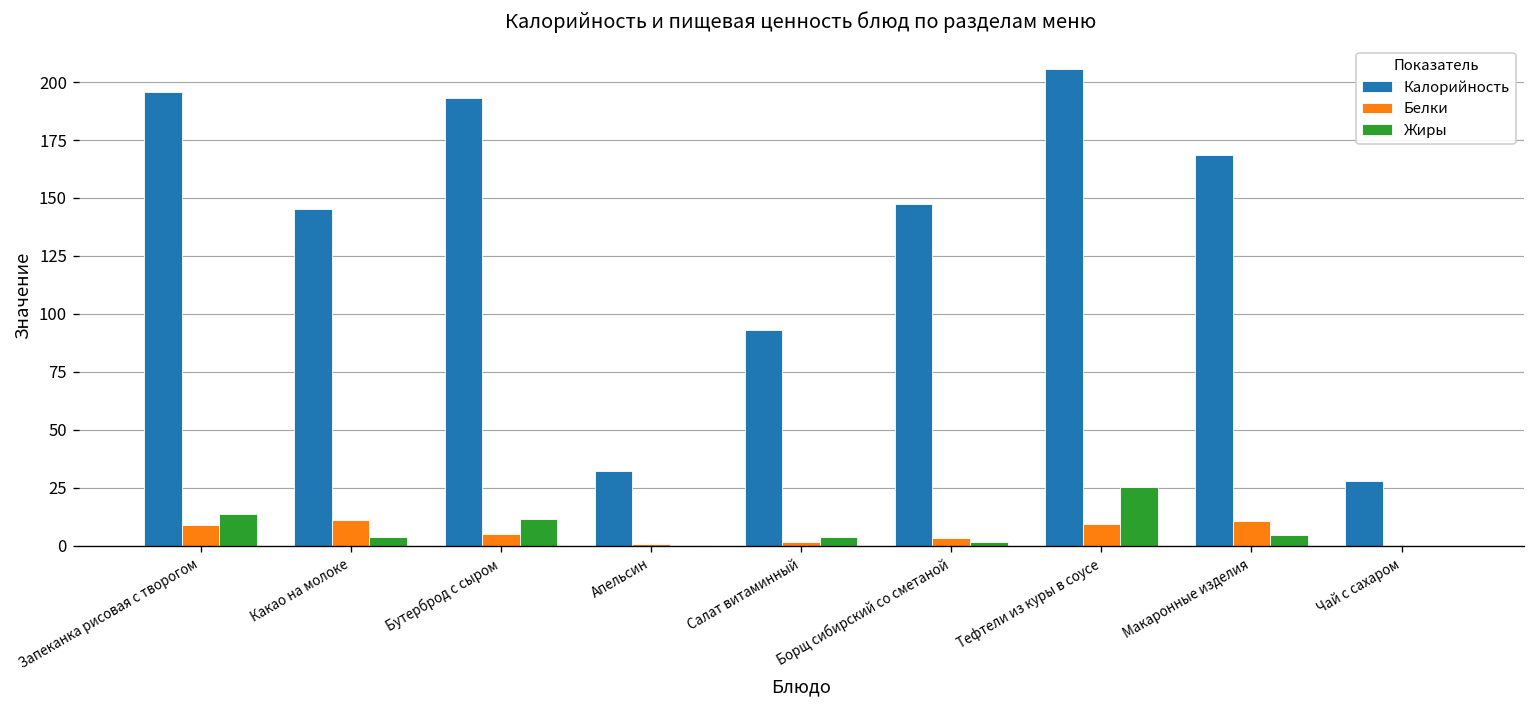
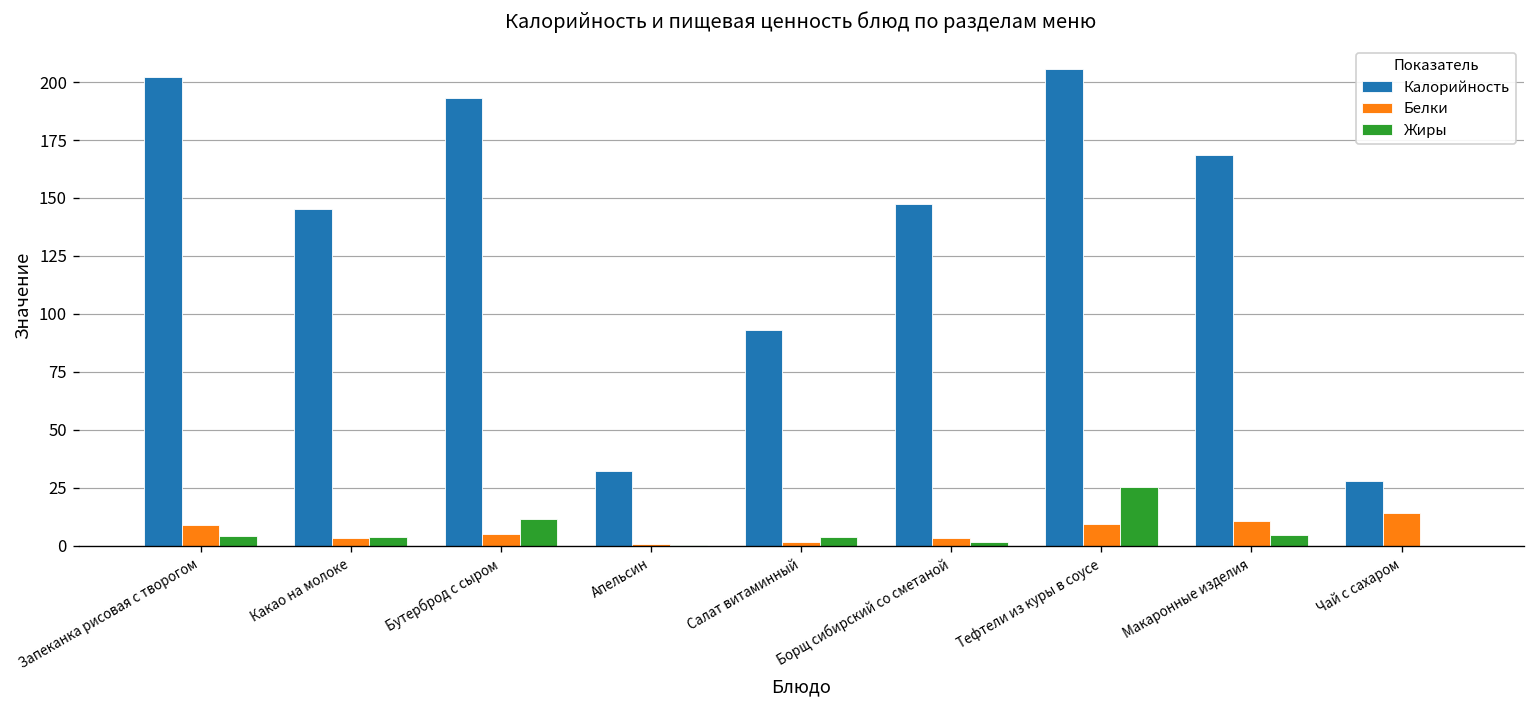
  {
    "Калорийность": {
-     "Запеканка рисовая с творогом": 196,
+     "Запеканка рисовая с творогом": 202,
      "Какао на молоке": 145,
      "Бутерброд с сыром": 193,
      "Апельсин": 32,
      "Салат витаминный": 93,
      "Борщ сибирский со сметаной": 148,
      "Тефтели из куры в соусе": 206,
      "Макаронные изделия": 168,
      "Чай с сахаром": 28
    },
    "Белки": {
      "Запеканка рисовая с творогом": 9,
-     "Какао на молоке": 11,
+     "Какао на молоке": 4,
      "Бутерброд с сыром": 5,
      "Салат витаминный": 2,
      "Борщ сибирский со сметаной": 3,
      "Тефтели из куры в соусе": 9,
      "Макаронные изделия": 11,
-     "Чай с сахаром": 0
+     "Чай с сахаром": 14
    },
    "Жиры": {
-     "Запеканка рисовая с творогом": 14,
+     "Запеканка рисовая с творогом": 4,
      "Какао на молоке": 4,
      "Бутерброд с сыром": 12,
      "Салат витаминный": 4,
      "Борщ сибирский со сметаной": 2,
      "Тефтели из куры в соусе": 25,
      "Макаронные изделия": 5,
      "Чай с сахаром": 0
    }
  }
